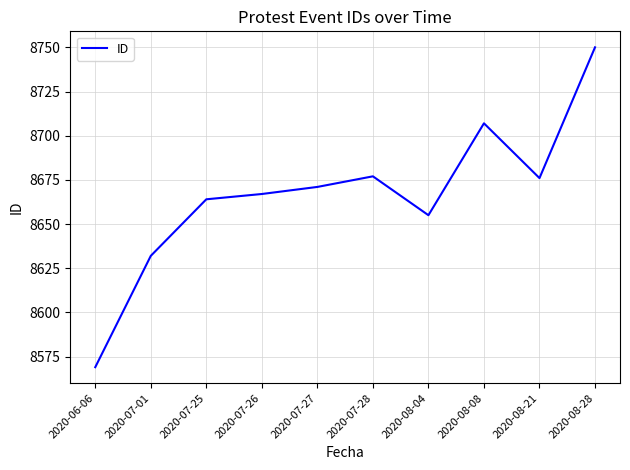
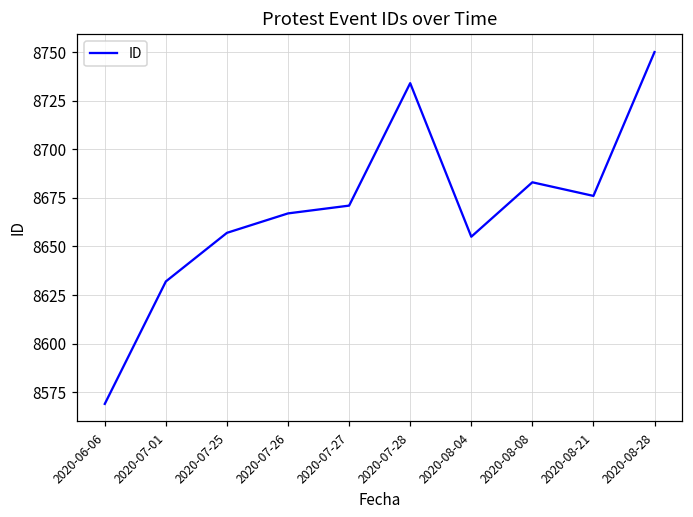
  {
    "2020-06-06": 8569,
    "2020-07-01": 8632,
-   "2020-07-25": 8664,
+   "2020-07-25": 8657,
    "2020-07-26": 8667,
    "2020-07-27": 8671,
-   "2020-07-28": 8677,
+   "2020-07-28": 8734,
    "2020-08-04": 8655,
-   "2020-08-08": 8707,
+   "2020-08-08": 8683,
    "2020-08-21": 8676,
    "2020-08-28": 8750
  }
